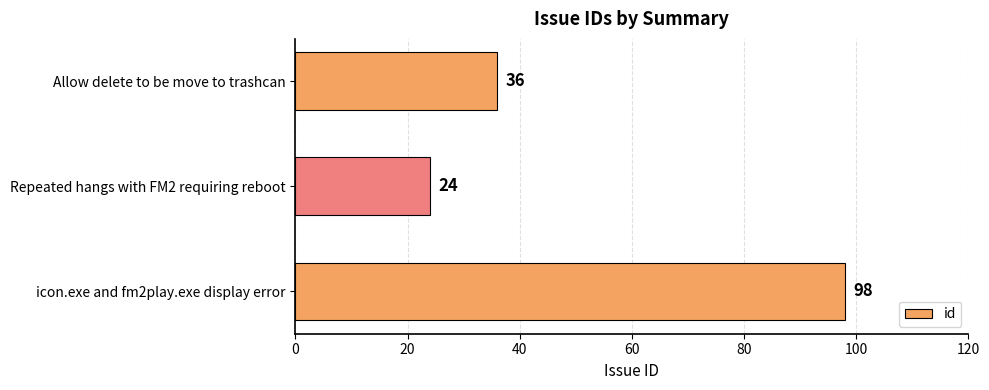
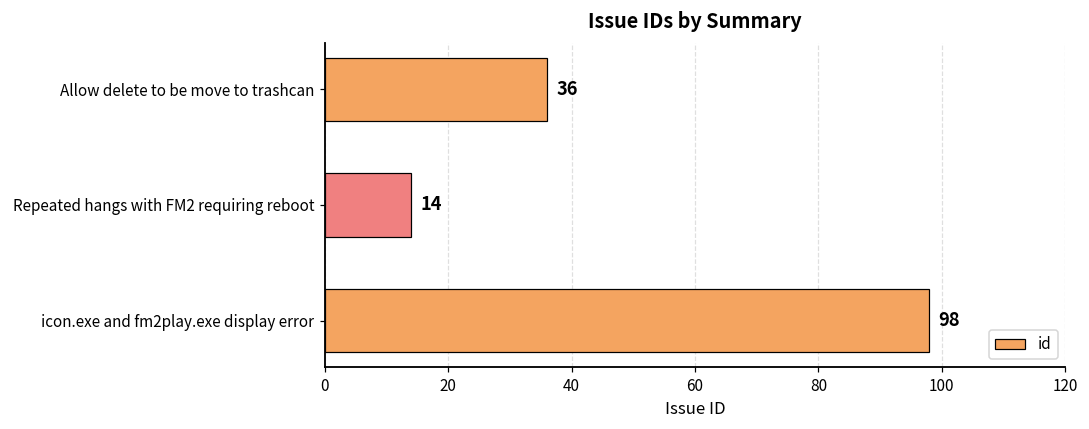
  {
    "Allow delete to be move to trashcan": 36,
-   "Repeated hangs with FM2 requiring reboot": 24,
+   "Repeated hangs with FM2 requiring reboot": 14,
    "icon.exe and fm2play.exe display error": 98
  }
